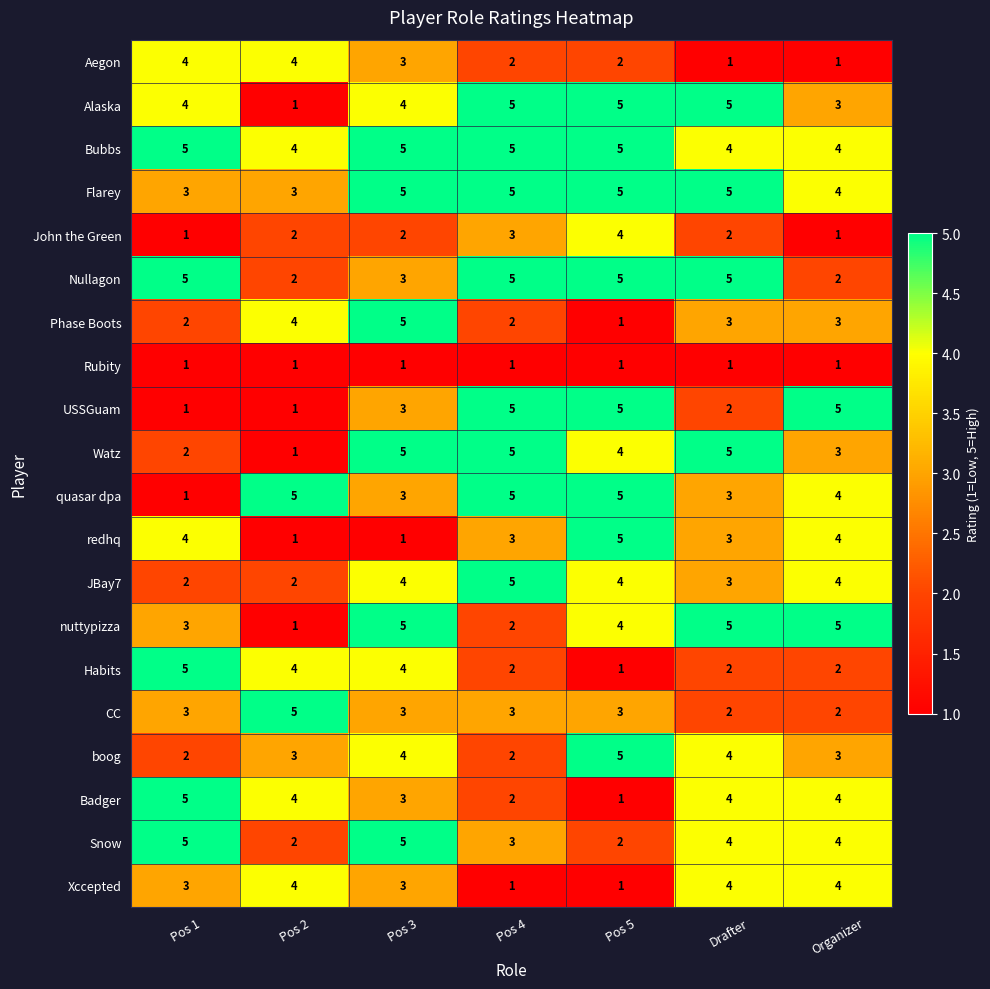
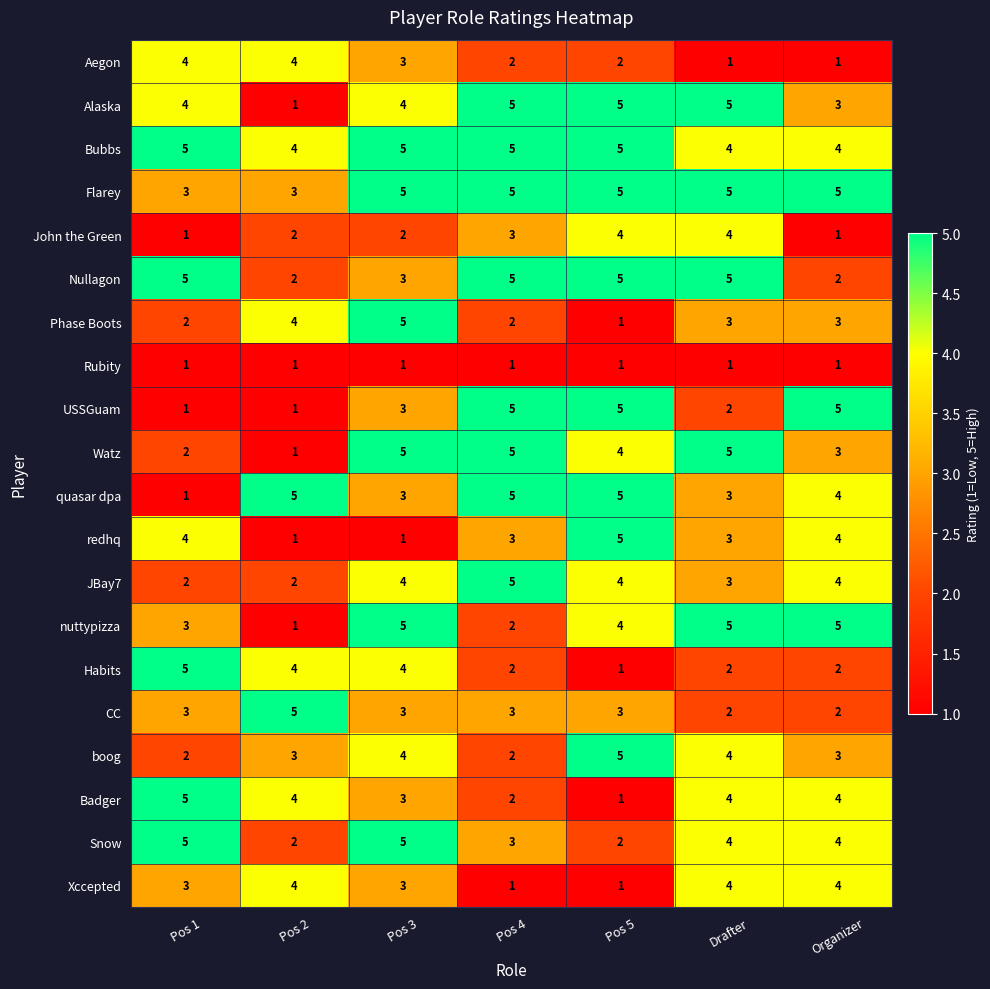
  {
    "Aegon": {
      "Pos 1": 4,
      "Pos 2": 4,
      "Pos 3": 3,
      "Pos 4": 2,
      "Pos 5": 2,
      "Drafter": 1,
      "Organizer": 1
    },
    "Alaska": {
      "Pos 1": 4,
      "Pos 2": 1,
      "Pos 3": 4,
      "Pos 4": 5,
      "Pos 5": 5,
      "Drafter": 5,
      "Organizer": 3
    },
    "Bubbs": {
      "Pos 1": 5,
      "Pos 2": 4,
      "Pos 3": 5,
      "Pos 4": 5,
      "Pos 5": 5,
      "Drafter": 4,
      "Organizer": 4
    },
    "Flarey": {
      "Pos 1": 3,
      "Pos 2": 3,
      "Pos 3": 5,
      "Pos 4": 5,
      "Pos 5": 5,
      "Drafter": 5,
-     "Organizer": 4
+     "Organizer": 5
    },
    "John the Green": {
      "Pos 1": 1,
      "Pos 2": 2,
      "Pos 3": 2,
      "Pos 4": 3,
      "Pos 5": 4,
-     "Drafter": 2,
+     "Drafter": 4,
      "Organizer": 1
    },
    "Nullagon": {
      "Pos 1": 5,
      "Pos 2": 2,
      "Pos 3": 3,
      "Pos 4": 5,
      "Pos 5": 5,
      "Drafter": 5,
      "Organizer": 2
    },
    "Phase Boots": {
      "Pos 1": 2,
      "Pos 2": 4,
      "Pos 3": 5,
      "Pos 4": 2,
      "Pos 5": 1,
      "Drafter": 3,
      "Organizer": 3
    },
    "Rubity": {
      "Pos 1": 1,
      "Pos 2": 1,
      "Pos 3": 1,
      "Pos 4": 1,
      "Pos 5": 1,
      "Drafter": 1,
      "Organizer": 1
    },
    "USSGuam": {
      "Pos 1": 1,
      "Pos 2": 1,
      "Pos 3": 3,
      "Pos 4": 5,
      "Pos 5": 5,
      "Drafter": 2,
      "Organizer": 5
    },
    "Watz": {
      "Pos 1": 2,
      "Pos 2": 1,
      "Pos 3": 5,
      "Pos 4": 5,
      "Pos 5": 4,
      "Drafter": 5,
      "Organizer": 3
    },
    "quasar dpa": {
      "Pos 1": 1,
      "Pos 2": 5,
      "Pos 3": 3,
      "Pos 4": 5,
      "Pos 5": 5,
      "Drafter": 3,
      "Organizer": 4
    },
    "redhq": {
      "Pos 1": 4,
      "Pos 2": 1,
      "Pos 3": 1,
      "Pos 4": 3,
      "Pos 5": 5,
      "Drafter": 3,
      "Organizer": 4
    },
    "JBay7": {
      "Pos 1": 2,
      "Pos 2": 2,
      "Pos 3": 4,
      "Pos 4": 5,
      "Pos 5": 4,
      "Drafter": 3,
      "Organizer": 4
    },
    "nuttypizza": {
      "Pos 1": 3,
      "Pos 2": 1,
      "Pos 3": 5,
      "Pos 4": 2,
      "Pos 5": 4,
      "Drafter": 5,
      "Organizer": 5
    },
    "Habits": {
      "Pos 1": 5,
      "Pos 2": 4,
      "Pos 3": 4,
      "Pos 4": 2,
      "Pos 5": 1,
      "Drafter": 2,
      "Organizer": 2
    },
    "CC": {
      "Pos 1": 3,
      "Pos 2": 5,
      "Pos 3": 3,
      "Pos 4": 3,
      "Pos 5": 3,
      "Drafter": 2,
      "Organizer": 2
    },
    "boog": {
      "Pos 1": 2,
      "Pos 2": 3,
      "Pos 3": 4,
      "Pos 4": 2,
      "Pos 5": 5,
      "Drafter": 4,
      "Organizer": 3
    },
    "Badger": {
      "Pos 1": 5,
      "Pos 2": 4,
      "Pos 3": 3,
      "Pos 4": 2,
      "Pos 5": 1,
      "Drafter": 4,
      "Organizer": 4
    },
    "Snow": {
      "Pos 1": 5,
      "Pos 2": 2,
      "Pos 3": 5,
      "Pos 4": 3,
      "Pos 5": 2,
      "Drafter": 4,
      "Organizer": 4
    },
    "Xccepted": {
      "Pos 1": 3,
      "Pos 2": 4,
      "Pos 3": 3,
      "Pos 4": 1,
      "Pos 5": 1,
      "Drafter": 4,
      "Organizer": 4
    }
  }
